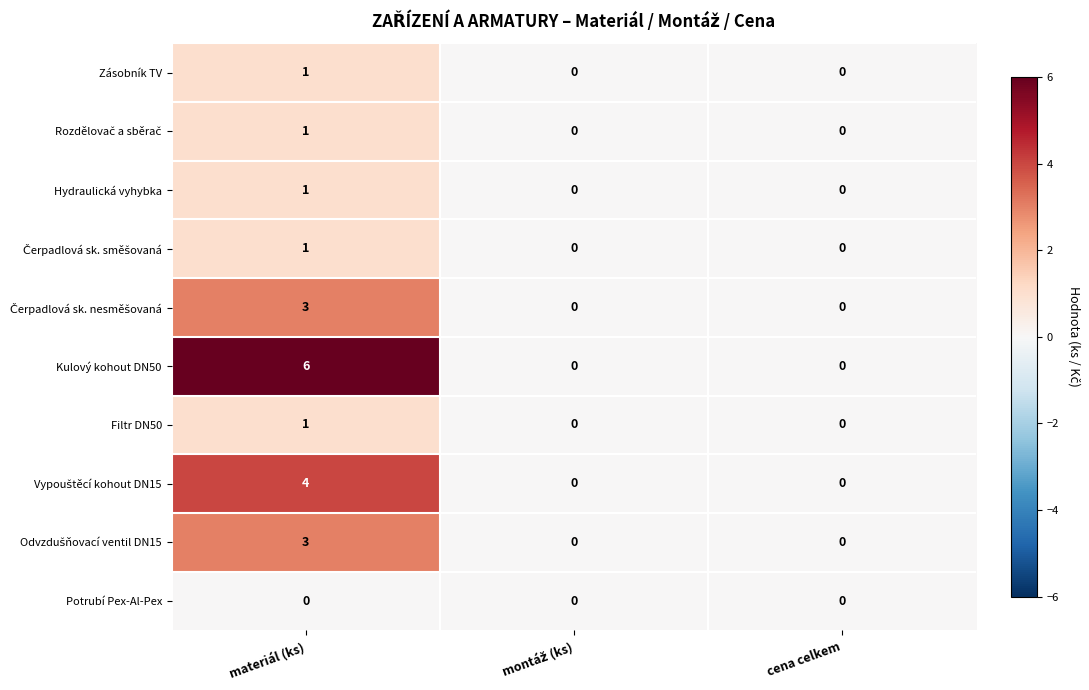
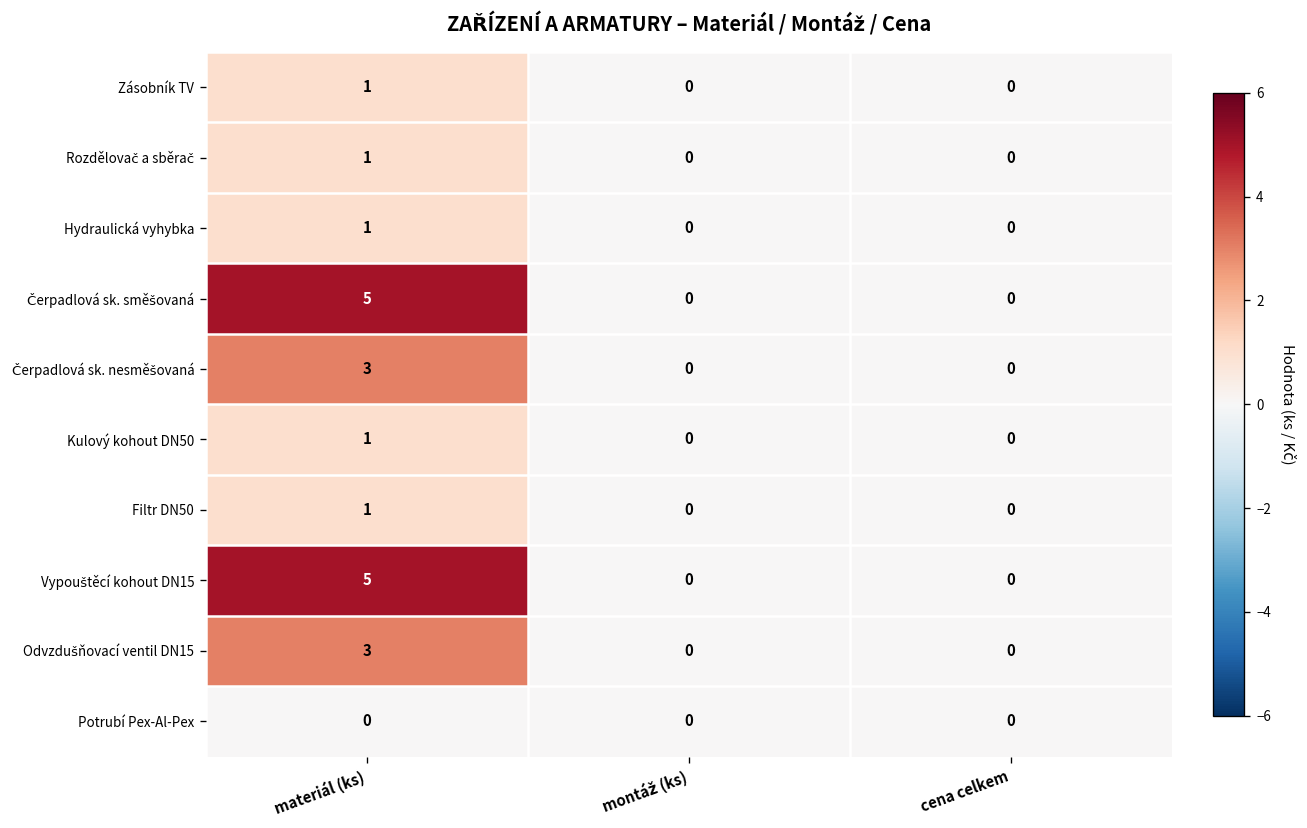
  {
    "Zásobník TV": {
      "materiál (ks)": 1,
      "montáž (ks)": 0,
      "cena celkem": 0
    },
    "Rozdělovač a sběrač": {
      "materiál (ks)": 1,
      "montáž (ks)": 0,
      "cena celkem": 0
    },
    "Hydraulická vyhybka": {
      "materiál (ks)": 1,
      "montáž (ks)": 0,
      "cena celkem": 0
    },
    "Čerpadlová sk. směšovaná": {
-     "materiál (ks)": 1,
+     "materiál (ks)": 5,
      "montáž (ks)": 0,
      "cena celkem": 0
    },
    "Čerpadlová sk. nesměšovaná": {
      "materiál (ks)": 3,
      "montáž (ks)": 0,
      "cena celkem": 0
    },
    "Kulový kohout DN50": {
-     "materiál (ks)": 6,
+     "materiál (ks)": 1,
      "montáž (ks)": 0,
      "cena celkem": 0
    },
    "Filtr DN50": {
      "materiál (ks)": 1,
      "montáž (ks)": 0,
      "cena celkem": 0
    },
    "Vypouštěcí kohout DN15": {
-     "materiál (ks)": 4,
+     "materiál (ks)": 5,
      "montáž (ks)": 0,
      "cena celkem": 0
    },
    "Odvzdušňovací ventil DN15": {
      "materiál (ks)": 3,
      "montáž (ks)": 0,
      "cena celkem": 0
    },
    "Potrubí Pex-Al-Pex": {
      "materiál (ks)": 0,
      "montáž (ks)": 0,
      "cena celkem": 0
    }
  }
